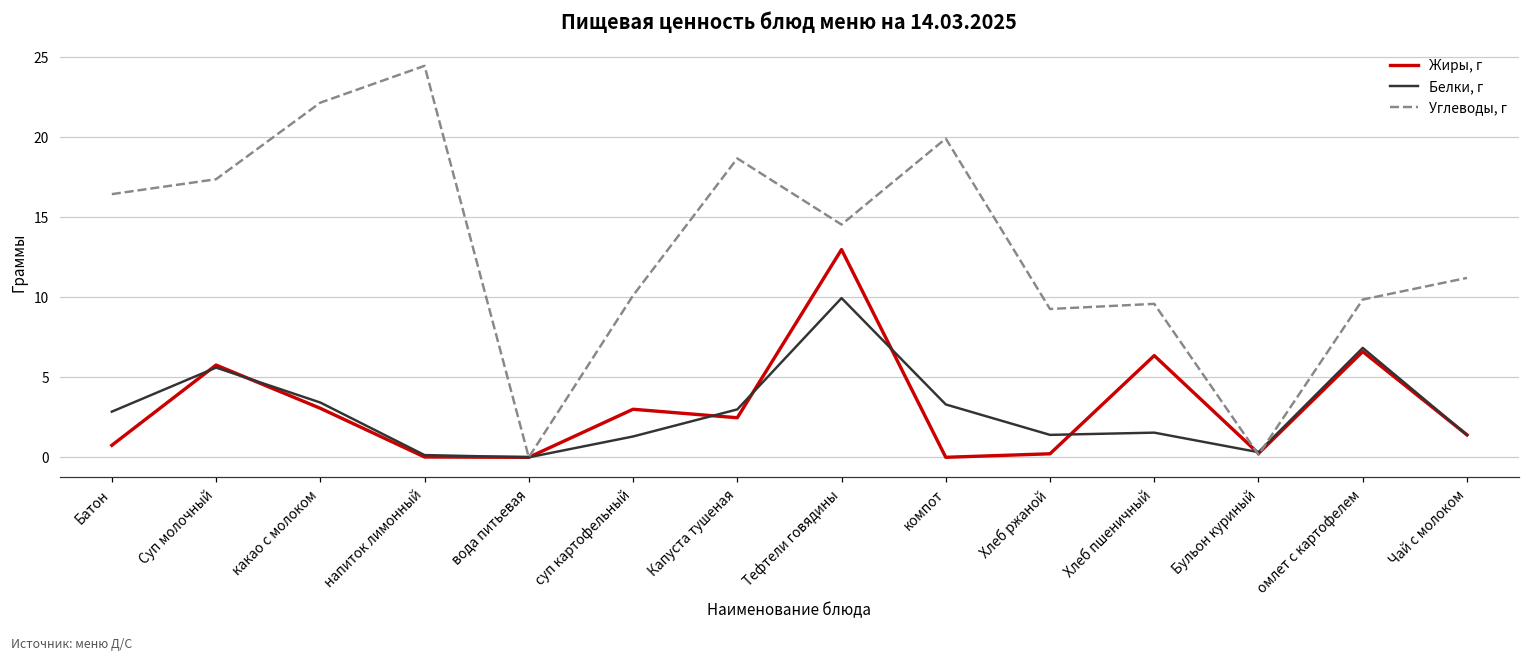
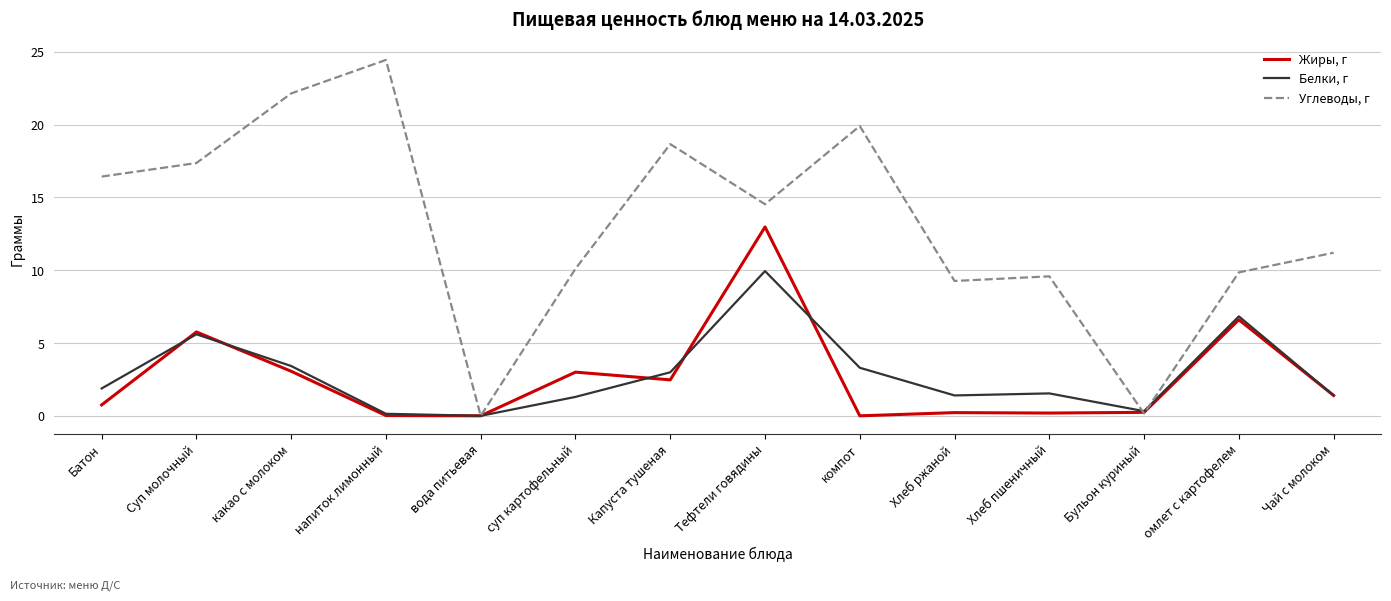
  {
    "Жиры, г": {
      "Батон": 0.8,
      "какао с молоком": 3.1,
      "суп картофельный": 3.0,
      "Капуста тушеная": 2.5,
      "Тефтели говядины": 13.0,
      "компот": 0.0,
      "Хлеб ржаной": 0.2,
-     "Хлеб пшеничный": 6.4,
+     "Хлеб пшеничный": 0.2,
      "омлет с картофелем": 6.6
    },
    "Белки, г": {
-     "Батон": 2.9,
+     "Батон": 1.9,
      "какао с молоком": 3.4,
      "суп картофельный": 1.3,
      "Капуста тушеная": 3.0,
      "Тефтели говядины": 9.9,
      "компот": 3.3,
      "Хлеб ржаной": 1.4,
      "Хлеб пшеничный": 1.5,
      "омлет с картофелем": 6.8
    },
    "Углеводы, г": {
      "Батон": 16.4,
      "Суп молочный": 17.4,
      "какао с молоком": 22.1,
      "напиток лимонный": 24.4,
      "суп картофельный": 10.1,
      "Капуста тушеная": 18.7,
      "Тефтели говядины": 14.5,
      "компот": 19.9,
      "Хлеб ржаной": 9.3,
      "Хлеб пшеничный": 9.6,
      "омлет с картофелем": 9.9,
      "Чай с молоком": 11.2
    }
  }
